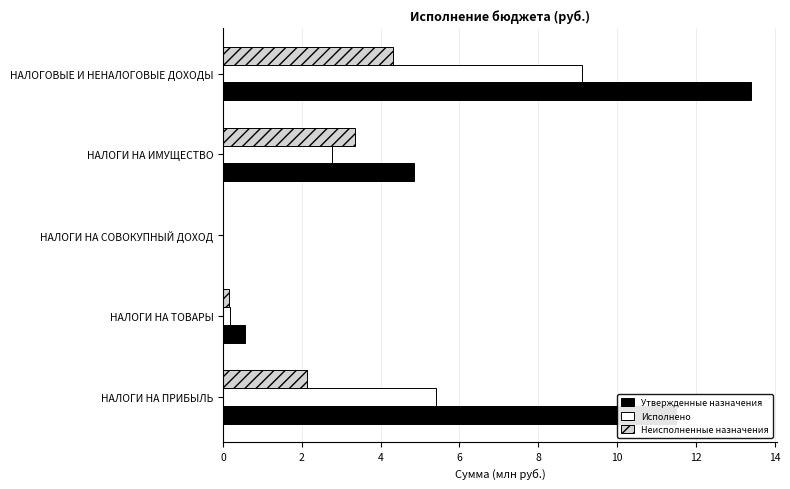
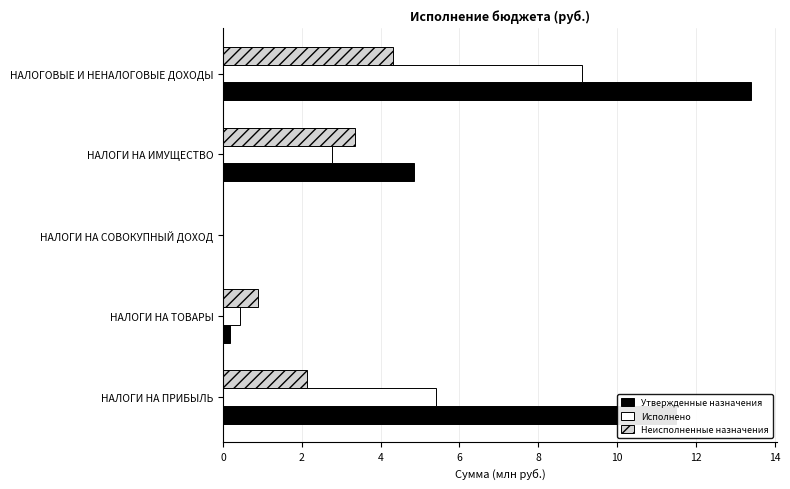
  {
    "Утвержденные назначения": {
      "НАЛОГОВЫЕ И НЕНАЛОГОВЫЕ ДОХОДЫ": 13.4,
      "НАЛОГИ НА ИМУЩЕСТВО": 4.9,
-     "НАЛОГИ НА ТОВАРЫ": 0.6
+     "НАЛОГИ НА ТОВАРЫ": 0.2
    },
    "Исполнено": {
      "НАЛОГОВЫЕ И НЕНАЛОГОВЫЕ ДОХОДЫ": 9.1,
      "НАЛОГИ НА ИМУЩЕСТВО": 2.8,
-     "НАЛОГИ НА ТОВАРЫ": 0.2,
+     "НАЛОГИ НА ТОВАРЫ": 0.4,
      "НАЛОГИ НА ПРИБЫЛЬ": 5.4
    },
    "Неисполненные назначения": {
      "НАЛОГОВЫЕ И НЕНАЛОГОВЫЕ ДОХОДЫ": 4.3,
      "НАЛОГИ НА ИМУЩЕСТВО": 3.3,
      "НАЛОГИ НА СОВОКУПНЫЙ ДОХОД": 0.0,
-     "НАЛОГИ НА ТОВАРЫ": 0.1,
+     "НАЛОГИ НА ТОВАРЫ": 0.9,
      "НАЛОГИ НА ПРИБЫЛЬ": 2.1
    }
  }
